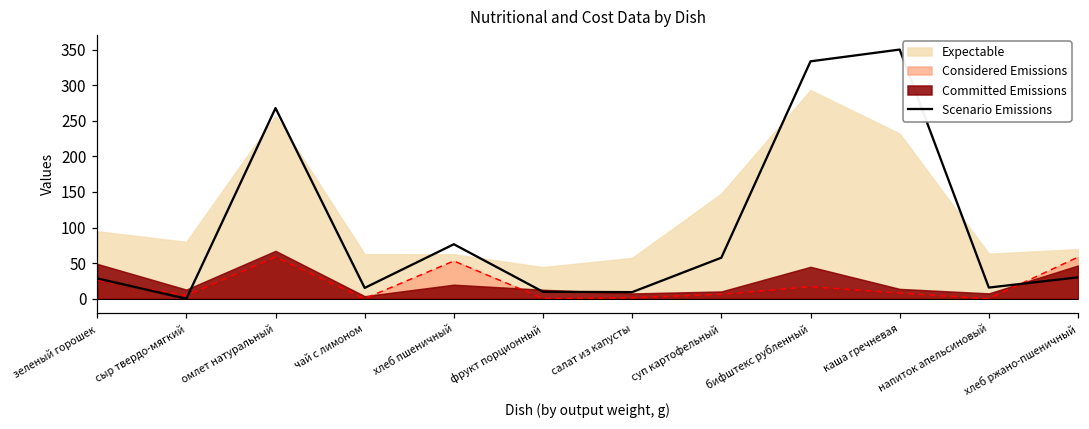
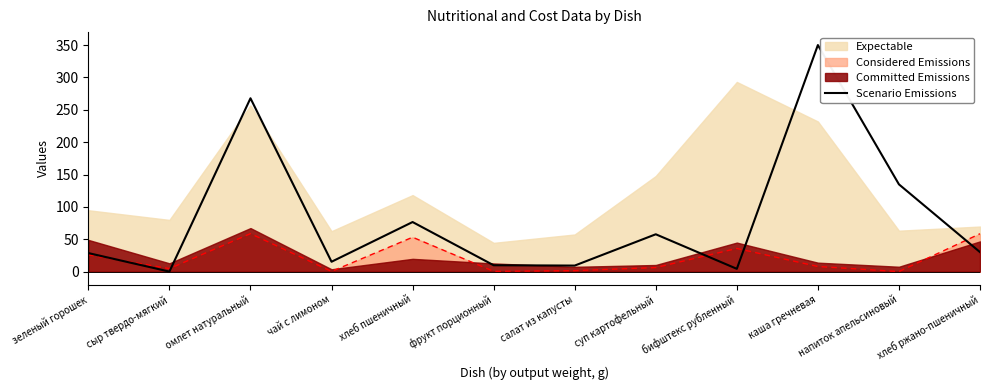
  {
    "Expectable": {
      "зеленый горошек": 90,
      "сыр твердо-мягкий": 80,
      "омлет натуральный": 260,
      "чай с лимоном": 60,
-     "хлеб пшеничный": 60,
+     "хлеб пшеничный": 120,
      "фрукт порционный": 40,
      "салат из капусты": 60,
      "суп картофельный": 150,
      "бифштекс рубленный": 290,
      "каша гречневая": 230,
      "напиток апельсиновый": 60,
      "хлеб ржано-пшеничный": 70
    },
    "Considered Emissions": {
      "сыр твердо-мягкий": 0,
      "омлет натуральный": 60,
      "хлеб пшеничный": 50,
      "фрукт порционный": 0,
      "салат из капусты": 0,
      "суп картофельный": 10,
-     "бифштекс рубленный": 20,
+     "бифштекс рубленный": 40,
      "каша гречневая": 10,
      "напиток апельсиновый": 0,
      "хлеб ржано-пшеничный": 60
    },
    "Scenario Emissions": {
      "сыр твердо-мягкий": 0,
      "омлет натуральный": 270,
      "чай с лимоном": 20,
      "хлеб пшеничный": 80,
      "суп картофельный": 60,
-     "бифштекс рубленный": 330,
+     "бифштекс рубленный": 0,
      "каша гречневая": 350,
-     "напиток апельсиновый": 20,
+     "напиток апельсиновый": 130,
      "хлеб ржано-пшеничный": 30
    },
    "Committed Emissions": {
      "зеленый горошек": 50,
      "сыр твердо-мягкий": 10,
      "омлет натуральный": 70,
      "хлеб пшеничный": 20,
      "суп картофельный": 10,
      "бифштекс рубленный": 40,
      "каша гречневая": 10,
      "напиток апельсиновый": 10,
      "хлеб ржано-пшеничный": 50
    }
  }
